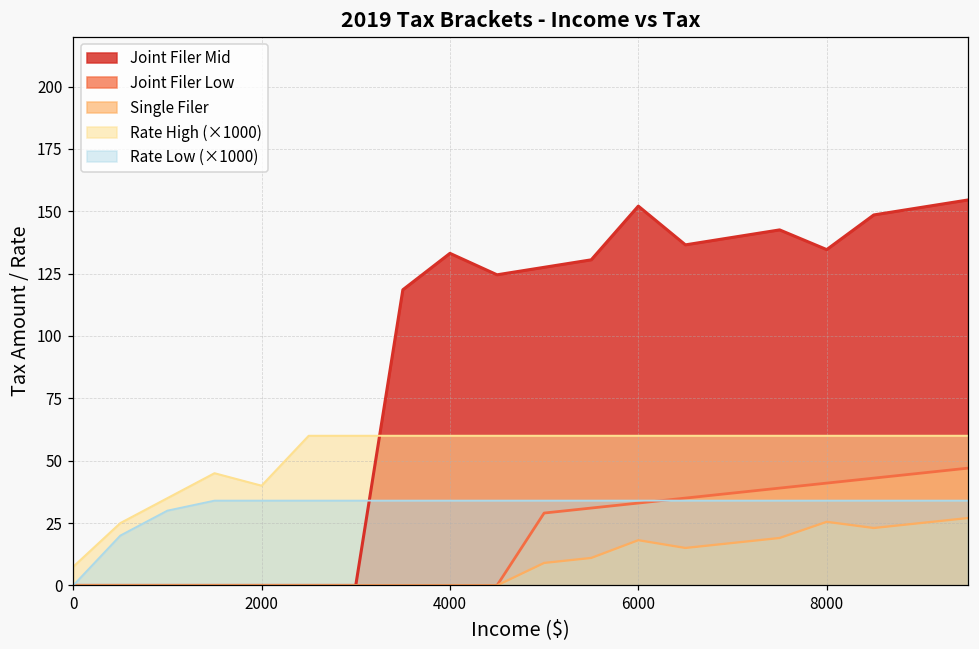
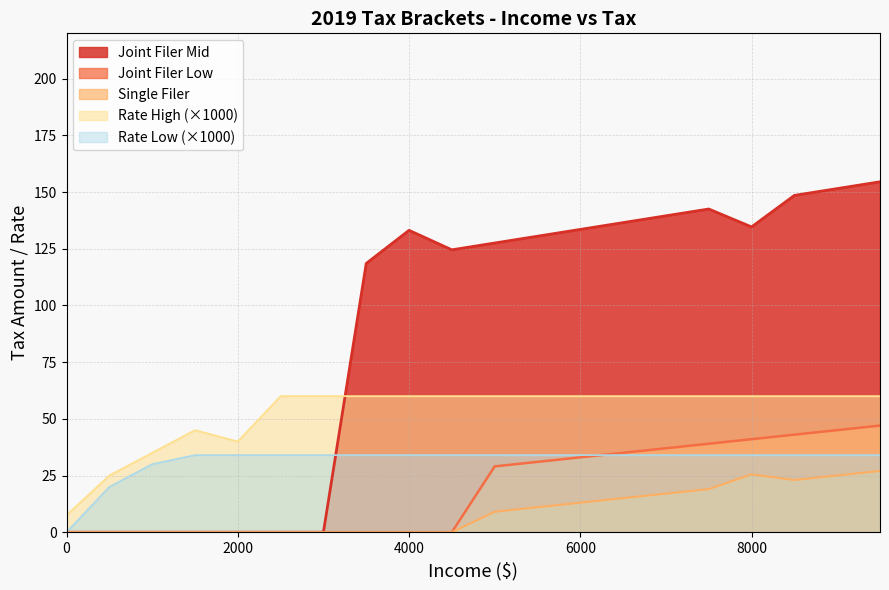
  {
    "Joint Filer Mid": {
      "4000": 133,
-     "6000": 152,
+     "6000": 134,
      "8000": 135
    },
    "Joint Filer Low": {
      "8000": 41
    },
    "Single Filer": {
-     "6000": 18,
+     "6000": 13,
      "8000": 26
    },
    "Rate High (×1000)": {
      "0": 8,
      "2000": 40,
      "4000": 60,
      "6000": 60,
      "8000": 60
    },
    "Rate Low (×1000)": {
      "2000": 34,
      "4000": 34,
      "8000": 34
    }
  }
